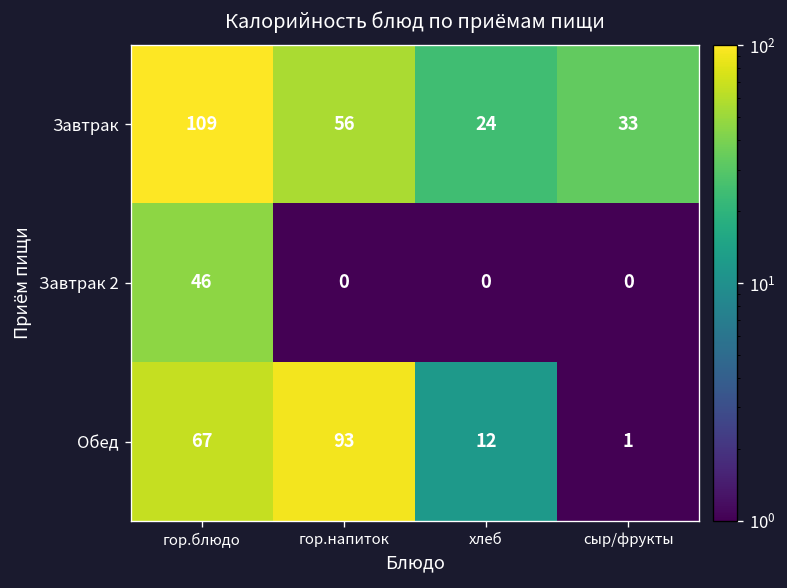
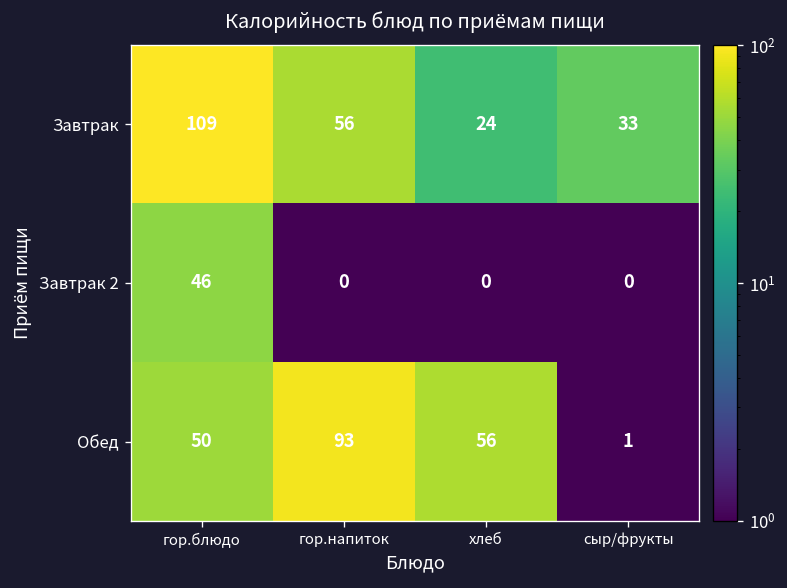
  {
    "Завтрак": {
      "гор.блюдо": 109,
      "гор.напиток": 56,
      "хлеб": 24,
      "сыр/фрукты": 33
    },
    "Завтрак 2": {
      "гор.блюдо": 46,
      "гор.напиток": 0,
      "хлеб": 0,
      "сыр/фрукты": 0
    },
    "Обед": {
-     "гор.блюдо": 67,
+     "гор.блюдо": 50,
      "гор.напиток": 93,
-     "хлеб": 12,
+     "хлеб": 56,
      "сыр/фрукты": 1
    }
  }
